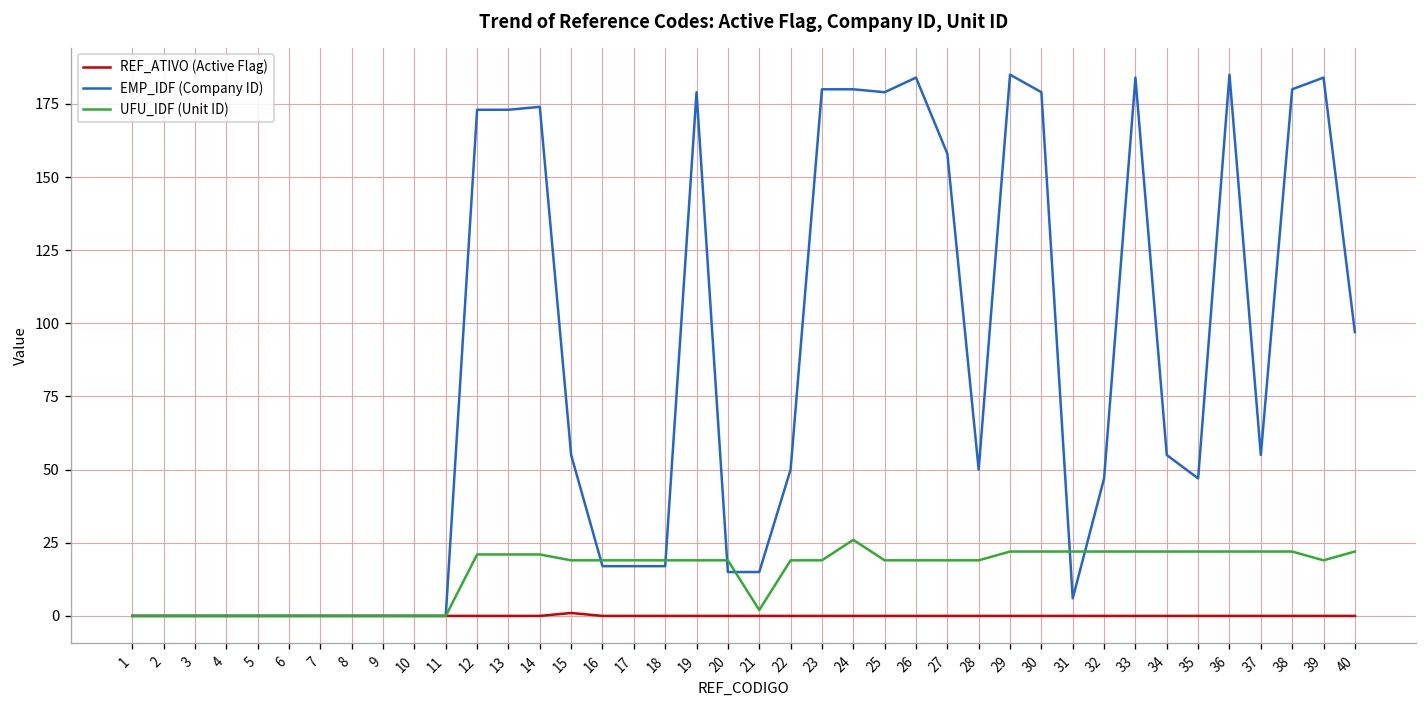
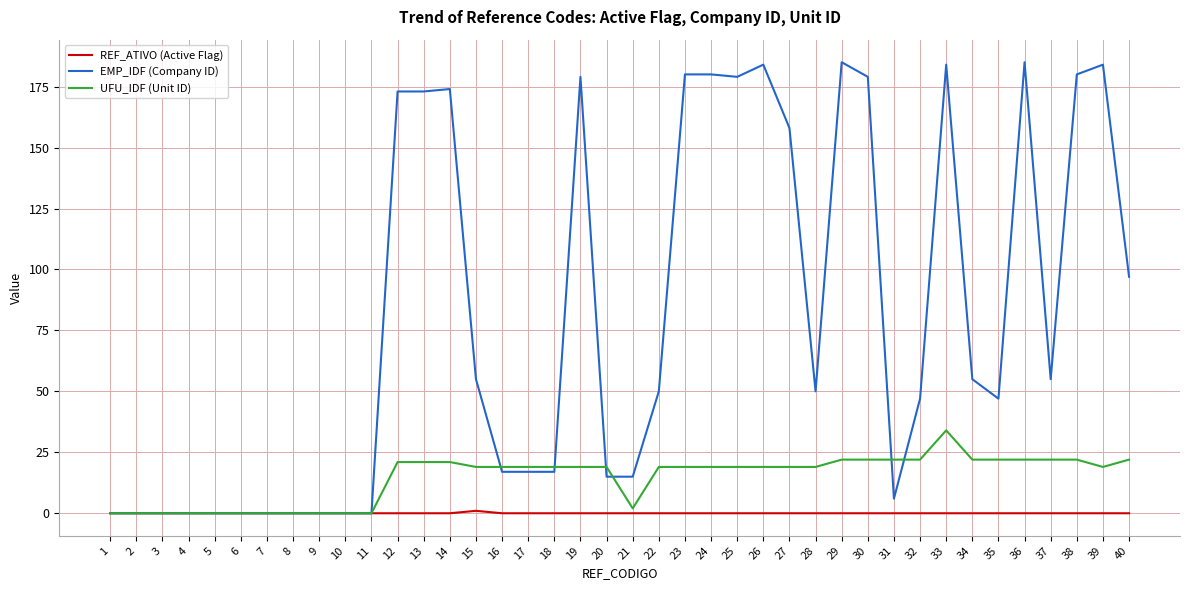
  {
    "REF_ATIVO (Active Flag)": {
      "12": 0,
      "13": 0,
      "14": 0,
      "15": 1,
      "16": 0,
      "17": 0,
      "18": 0,
      "19": 0,
      "20": 0,
      "21": 0,
      "22": 0,
      "23": 0,
      "24": 0,
      "25": 0,
      "26": 0,
      "27": 0,
      "28": 0,
      "29": 0,
      "30": 0,
      "31": 0,
      "32": 0,
      "33": 0,
      "34": 0,
      "35": 0,
      "36": 0,
      "37": 0,
      "38": 0,
      "39": 0,
      "40": 0
    },
    "EMP_IDF (Company ID)": {
      "12": 173,
      "13": 173,
      "14": 174,
      "15": 55,
      "16": 17,
      "17": 17,
      "18": 17,
      "19": 179,
      "20": 15,
      "21": 15,
      "22": 50,
      "23": 180,
      "24": 180,
      "25": 179,
      "26": 184,
      "27": 158,
      "28": 50,
      "29": 185,
      "30": 179,
      "31": 6,
      "32": 47,
      "33": 184,
      "34": 55,
      "35": 47,
      "36": 185,
      "37": 55,
      "38": 180,
      "39": 184,
      "40": 97
    },
    "UFU_IDF (Unit ID)": {
      "12": 21,
      "13": 21,
      "14": 21,
      "15": 19,
      "16": 19,
      "17": 19,
      "18": 19,
      "19": 19,
      "20": 19,
      "21": 2,
      "22": 19,
      "23": 19,
-     "24": 26,
+     "24": 19,
      "25": 19,
      "26": 19,
      "27": 19,
      "28": 19,
      "29": 22,
      "30": 22,
      "31": 22,
      "32": 22,
-     "33": 22,
+     "33": 34,
      "34": 22,
      "35": 22,
      "36": 22,
      "37": 22,
      "38": 22,
      "39": 19,
      "40": 22
    }
  }
